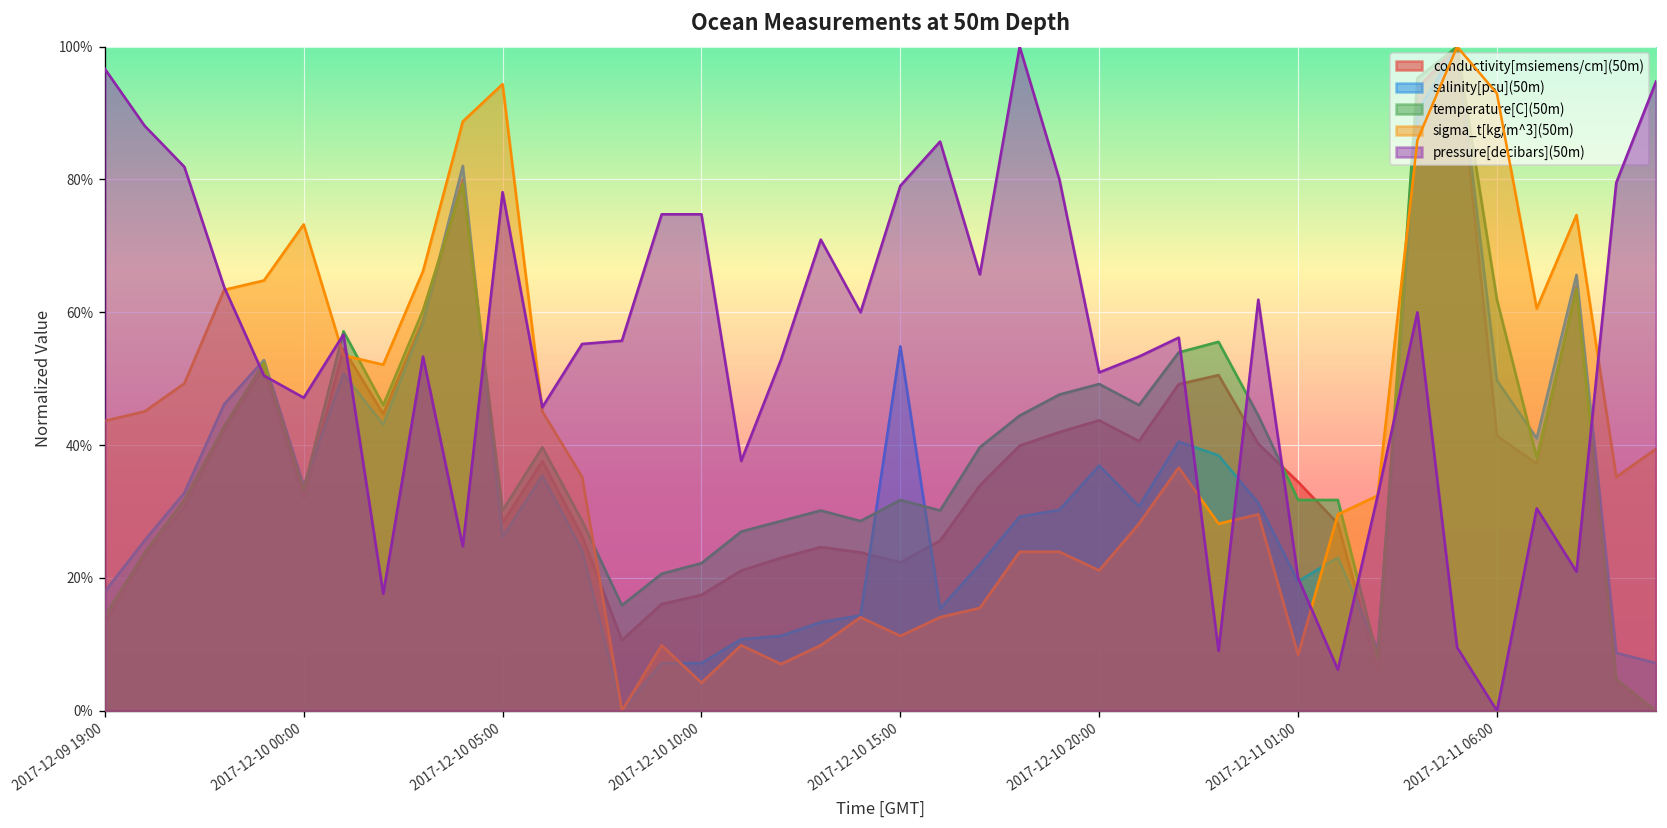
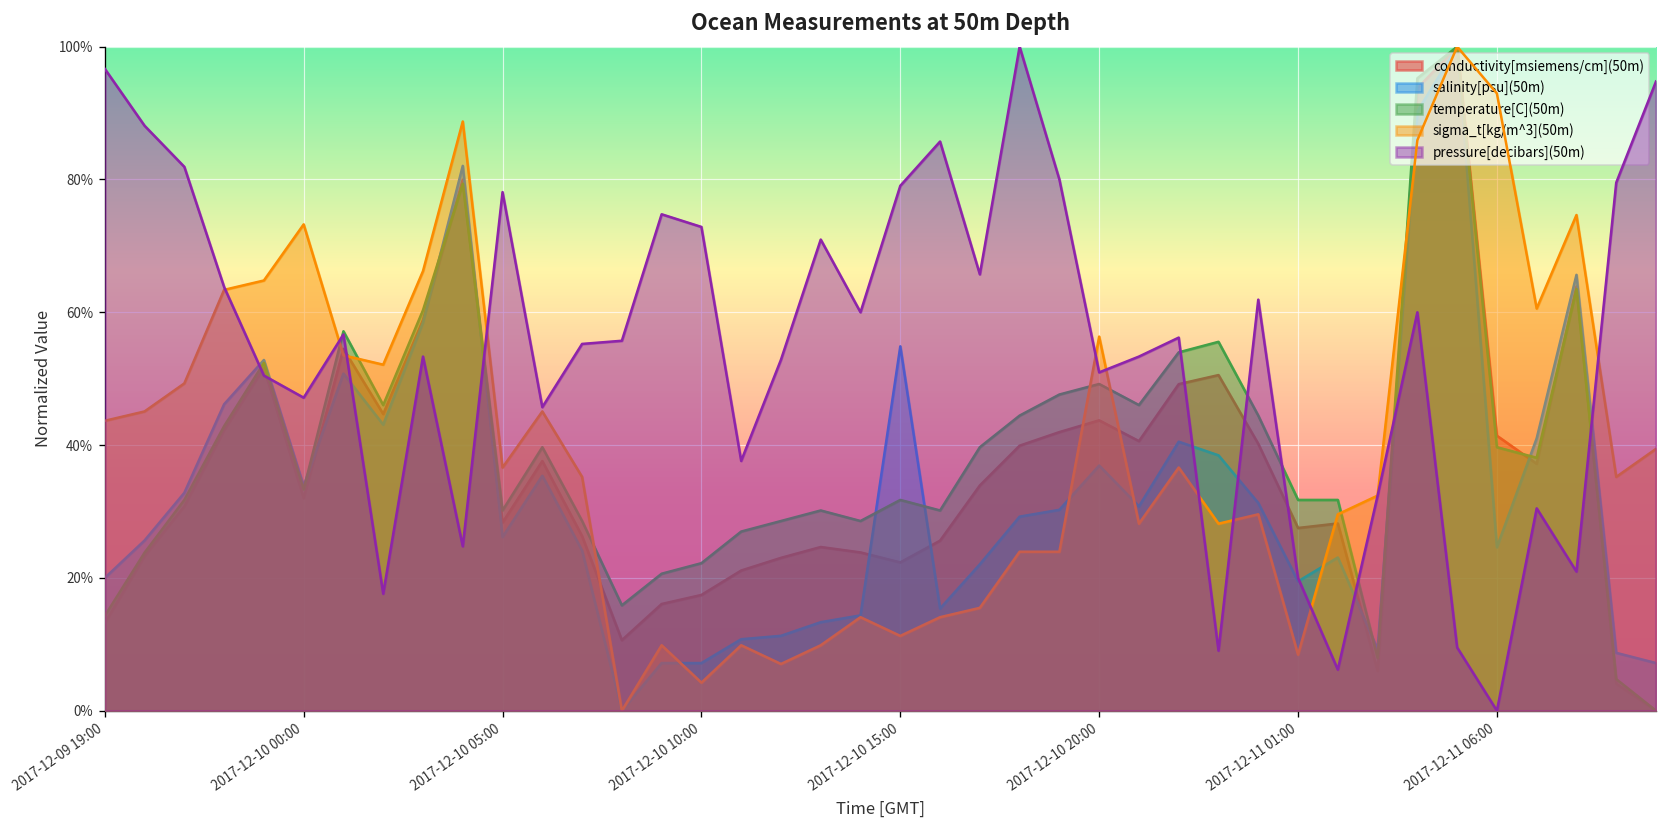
  {
    "conductivity[msiemens/cm](50m)": {
      "2017-12-09 19:00": "13%",
      "2017-12-10 00:00": "32%",
      "2017-12-10 05:00": "28%",
      "2017-12-10 10:00": "17%",
      "2017-12-10 15:00": "22%",
      "2017-12-10 20:00": "44%",
-     "2017-12-11 01:00": "34%",
+     "2017-12-11 01:00": "28%",
      "2017-12-11 06:00": "41%"
    },
    "salinity[psu](50m)": {
-     "2017-12-09 19:00": "18%",
+     "2017-12-09 19:00": "20%",
      "2017-12-10 00:00": "34%",
      "2017-12-10 05:00": "26%",
      "2017-12-10 10:00": "7%",
      "2017-12-10 15:00": "55%",
      "2017-12-10 20:00": "37%",
      "2017-12-11 01:00": "19%",
-     "2017-12-11 06:00": "50%"
+     "2017-12-11 06:00": "25%"
    },
    "temperature[C](50m)": {
      "2017-12-09 19:00": "14%",
      "2017-12-10 00:00": "33%",
      "2017-12-10 05:00": "30%",
      "2017-12-10 10:00": "22%",
      "2017-12-10 15:00": "32%",
      "2017-12-10 20:00": "49%",
      "2017-12-11 01:00": "32%",
-     "2017-12-11 06:00": "62%"
+     "2017-12-11 06:00": "40%"
    },
    "sigma_t[kg/m^3](50m)": {
      "2017-12-09 19:00": "44%",
      "2017-12-10 00:00": "73%",
-     "2017-12-10 05:00": "94%",
+     "2017-12-10 05:00": "37%",
      "2017-12-10 10:00": "4%",
      "2017-12-10 15:00": "11%",
-     "2017-12-10 20:00": "21%",
+     "2017-12-10 20:00": "56%",
      "2017-12-11 01:00": "8%"
    },
    "pressure[decibars](50m)": {
      "2017-12-09 19:00": "97%",
      "2017-12-10 00:00": "47%",
      "2017-12-10 05:00": "78%",
-     "2017-12-10 10:00": "75%",
+     "2017-12-10 10:00": "73%",
      "2017-12-10 15:00": "79%",
      "2017-12-10 20:00": "51%",
      "2017-12-11 01:00": "20%",
      "2017-12-11 06:00": "0%"
    }
  }
